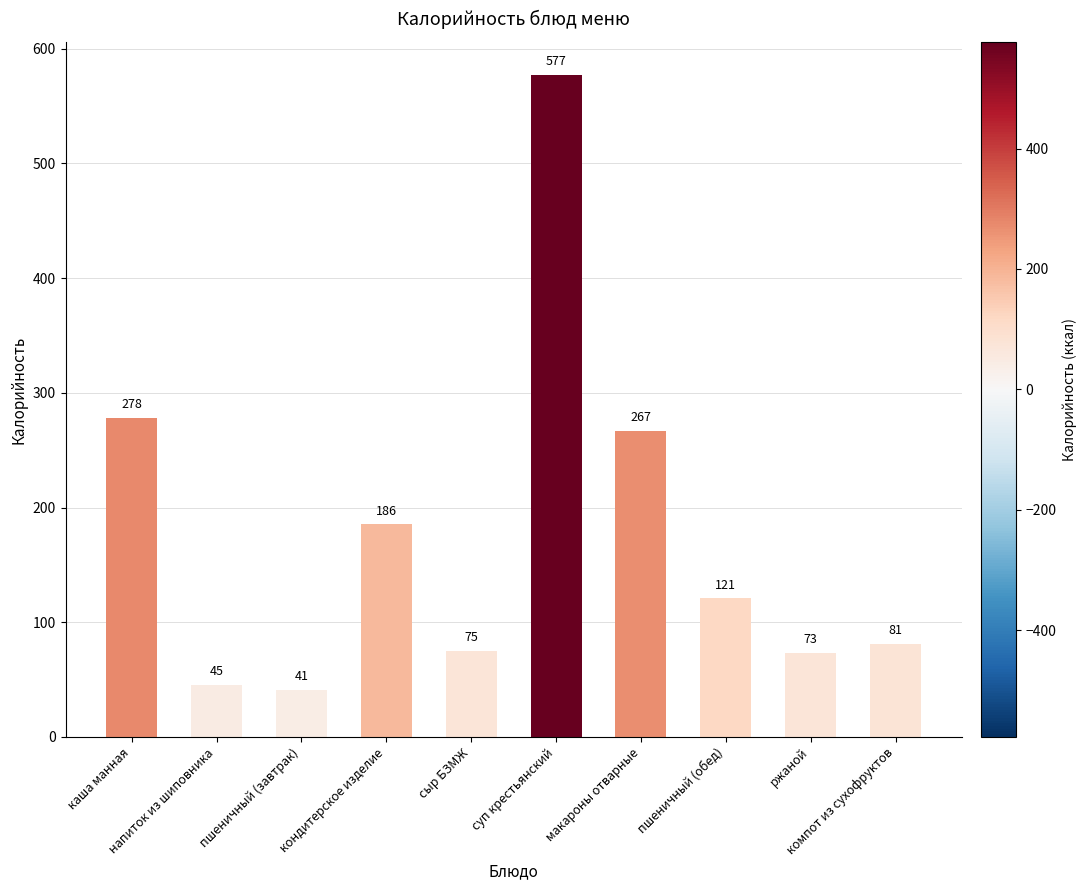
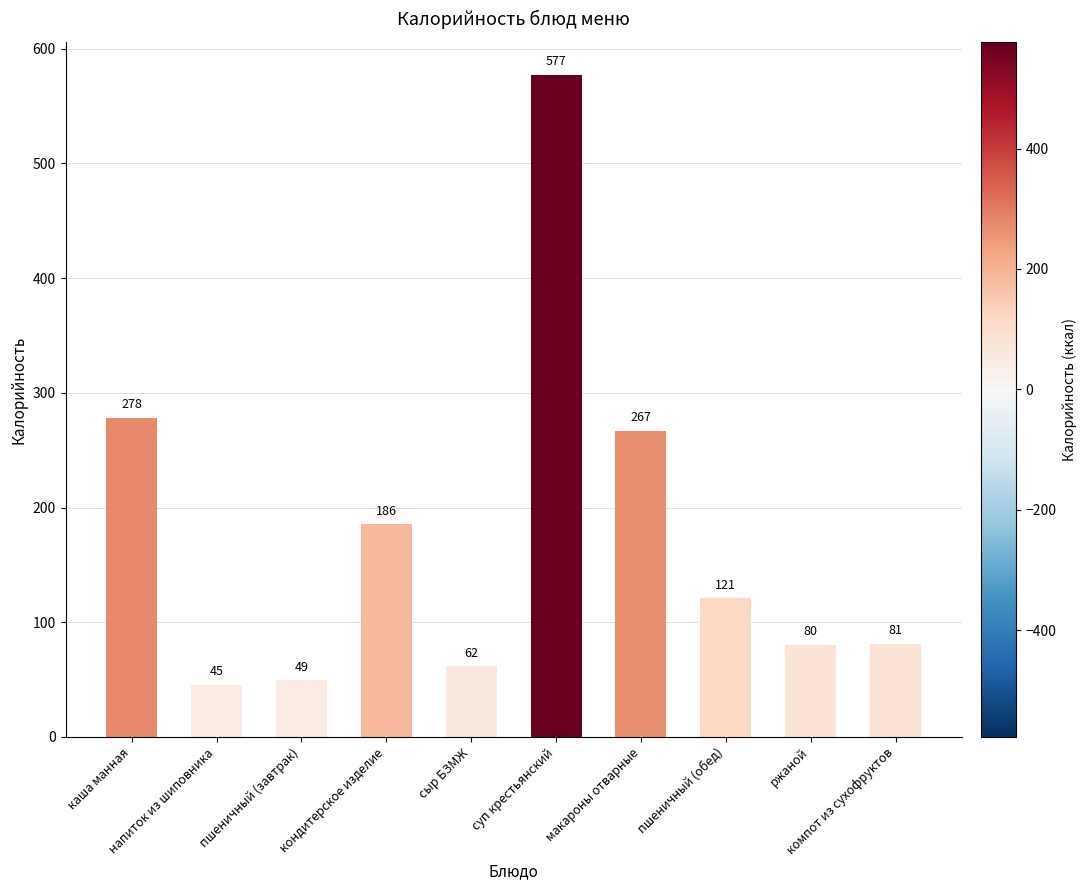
  {
    "каша манная": 278,
    "напиток из шиповника": 45,
-   "пшеничный (завтрак)": 41,
+   "пшеничный (завтрак)": 49,
    "кондитерское изделие": 186,
-   "сыр БЗМЖ": 75,
+   "сыр БЗМЖ": 62,
    "суп крестьянский": 577,
    "макароны отварные": 267,
    "пшеничный (обед)": 121,
-   "ржаной": 73,
+   "ржаной": 80,
    "компот из сухофруктов": 81
  }
